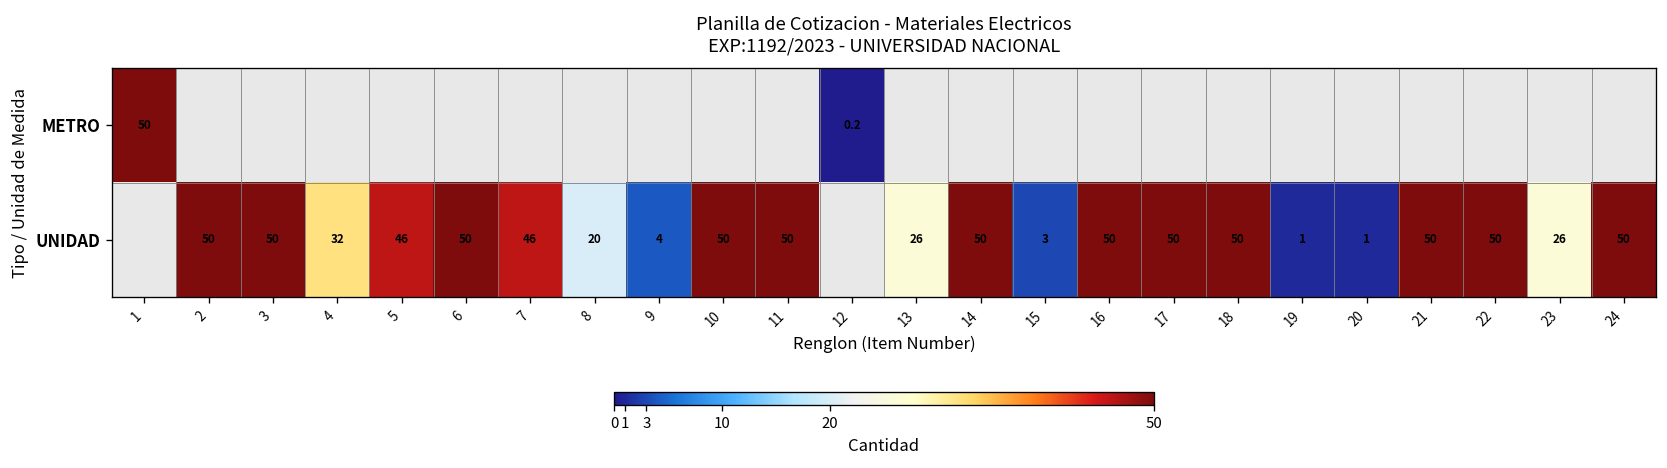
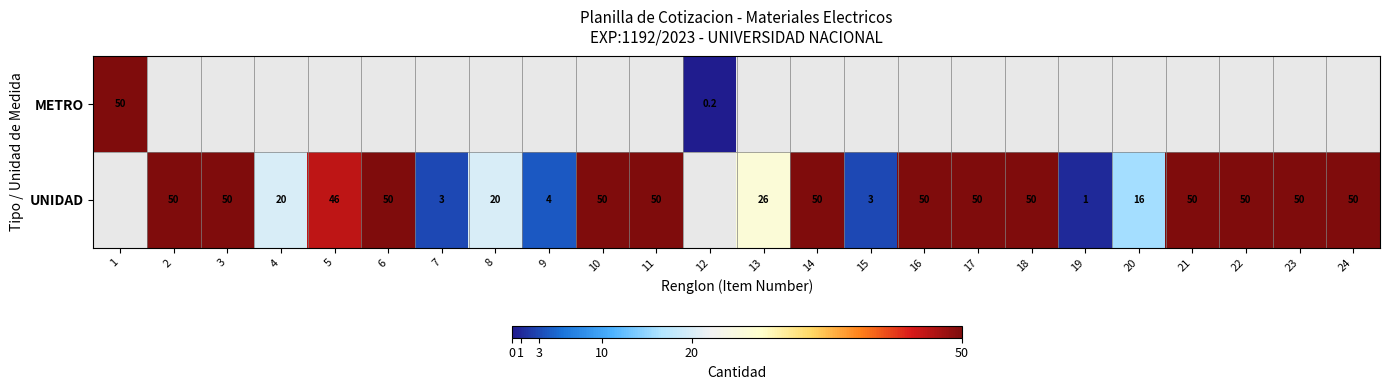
  {
    "METRO": {
      "1": 50,
      "12": 0.2
    },
    "UNIDAD": {
      "2": 50,
      "3": 50,
-     "4": 32,
+     "4": 20,
      "5": 46,
      "6": 50,
-     "7": 46,
+     "7": 3,
      "8": 20,
      "9": 4,
      "10": 50,
      "11": 50,
      "13": 26,
      "14": 50,
      "15": 3,
      "16": 50,
      "17": 50,
      "18": 50,
      "19": 1,
-     "20": 1,
+     "20": 16,
      "21": 50,
      "22": 50,
-     "23": 26,
+     "23": 50,
      "24": 50
    }
  }
